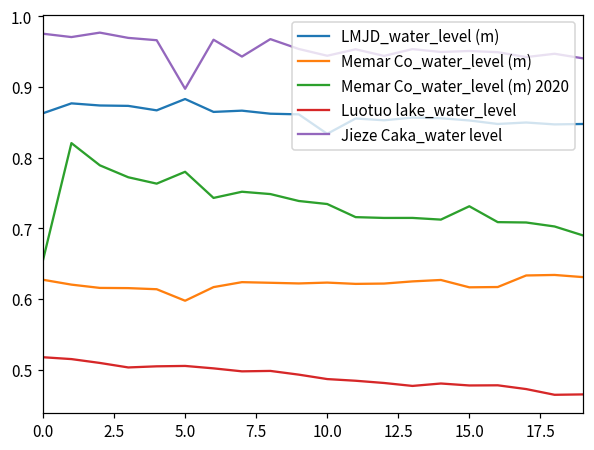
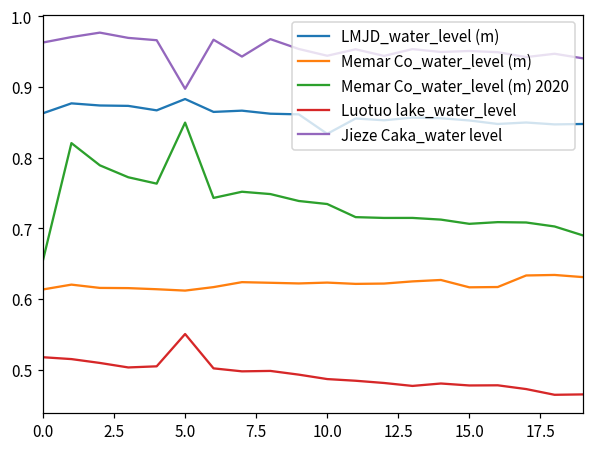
  {
    "LMJD_water_level (m)": {
      "0.0": 0.86,
      "5.0": 0.88
    },
    "Memar Co_water_level (m)": {
-     "0.0": 0.63,
-     "5.0": 0.60,
+     "0.0": 0.61,
+     "5.0": 0.61,
      "10.0": 0.62,
      "15.0": 0.62
    },
    "Memar Co_water_level (m) 2020": {
      "0.0": 0.66,
-     "5.0": 0.78,
+     "5.0": 0.85,
      "10.0": 0.73,
-     "15.0": 0.73
+     "15.0": 0.71
    },
    "Luotuo lake_water_level": {
      "0.0": 0.52,
-     "5.0": 0.51,
+     "5.0": 0.55,
      "10.0": 0.49,
      "15.0": 0.48
    },
    "Jieze Caka_water level": {
-     "0.0": 0.98,
+     "0.0": 0.96,
      "5.0": 0.90
    }
  }
